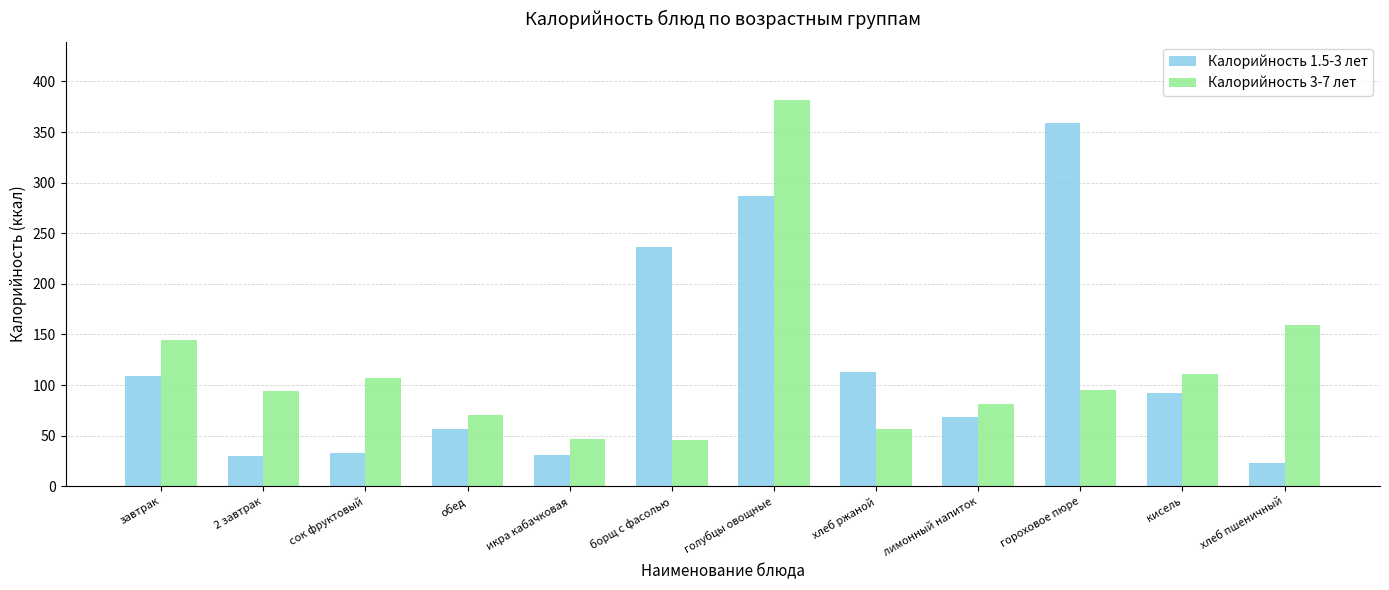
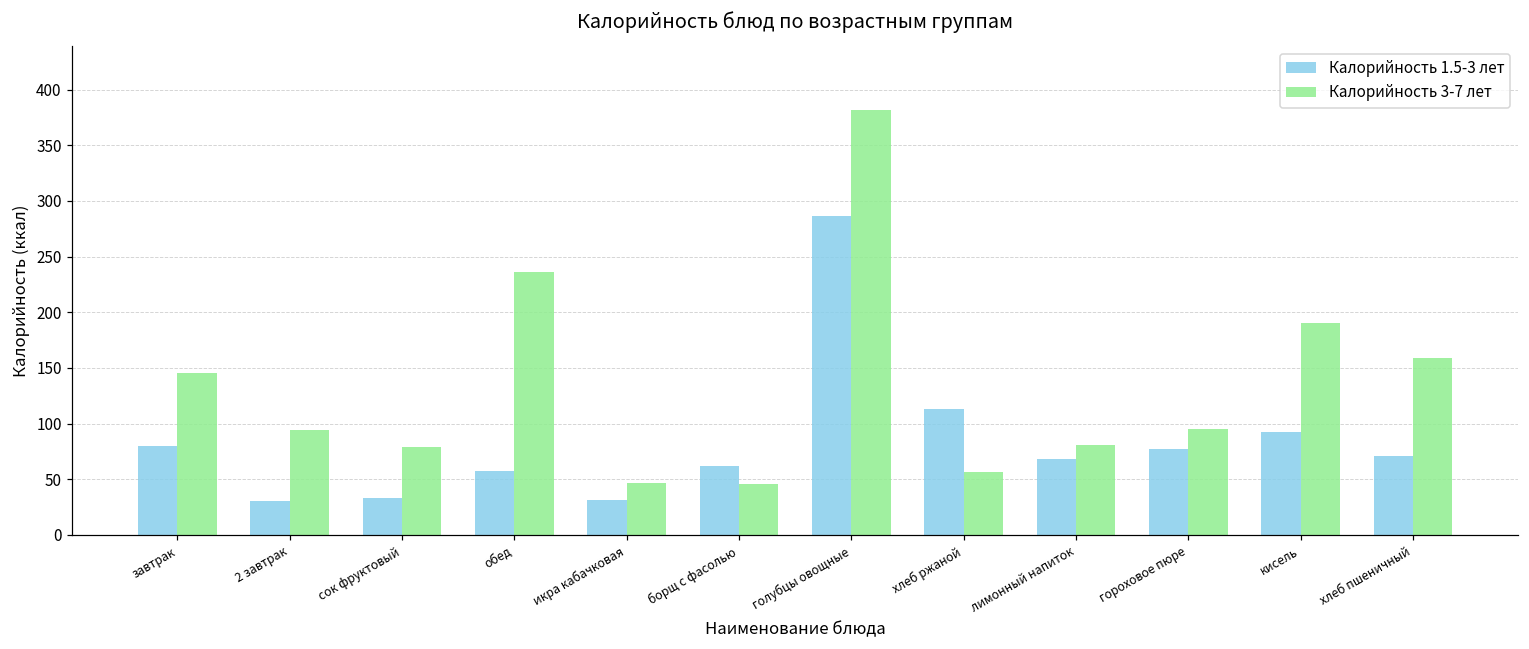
  {
    "Калорийность 1.5-3 лет": {
-     "завтрак": 109,
+     "завтрак": 80,
      "2 завтрак": 30,
      "сок фруктовый": 33,
      "обед": 57,
      "икра кабачковая": 31,
-     "борщ с фасолью": 236,
+     "борщ с фасолью": 62,
      "голубцы овощные": 286,
      "хлеб ржаной": 113,
      "лимонный напиток": 68,
-     "гороховое пюре": 359,
+     "гороховое пюре": 77,
      "кисель": 92,
-     "хлеб пшеничный": 23
+     "хлеб пшеничный": 71
    },
    "Калорийность 3-7 лет": {
      "завтрак": 145,
      "2 завтрак": 94,
-     "сок фруктовый": 107,
-     "обед": 70,
+     "сок фруктовый": 79,
+     "обед": 236,
      "икра кабачковая": 47,
      "борщ с фасолью": 46,
      "голубцы овощные": 382,
      "хлеб ржаной": 57,
      "лимонный напиток": 81,
      "гороховое пюре": 95,
-     "кисель": 111,
+     "кисель": 190,
      "хлеб пшеничный": 159
    }
  }
